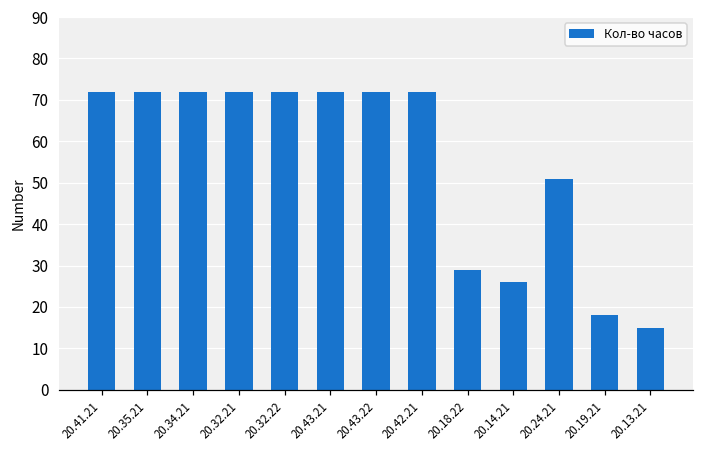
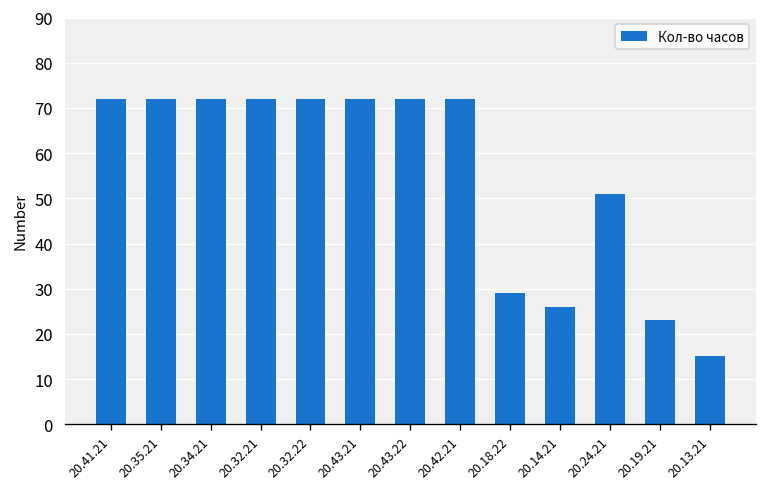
  {
    "20.41.21": 72,
    "20.35.21": 72,
    "20.34.21": 72,
    "20.32.21": 72,
    "20.32.22": 72,
    "20.43.21": 72,
    "20.43.22": 72,
    "20.42.21": 72,
    "20.18.22": 29,
    "20.14.21": 26,
    "20.24.21": 51,
-   "20.19.21": 18,
+   "20.19.21": 23,
    "20.13.21": 15
  }
